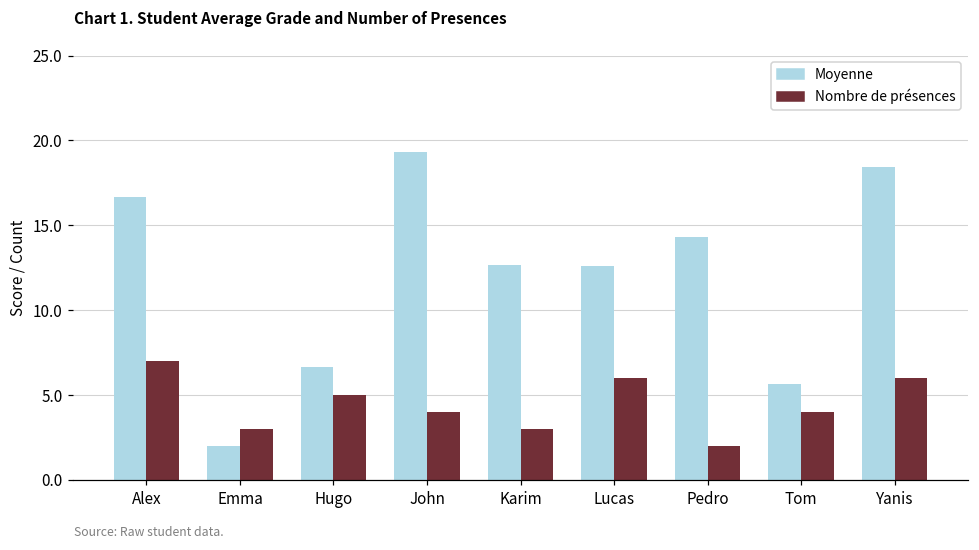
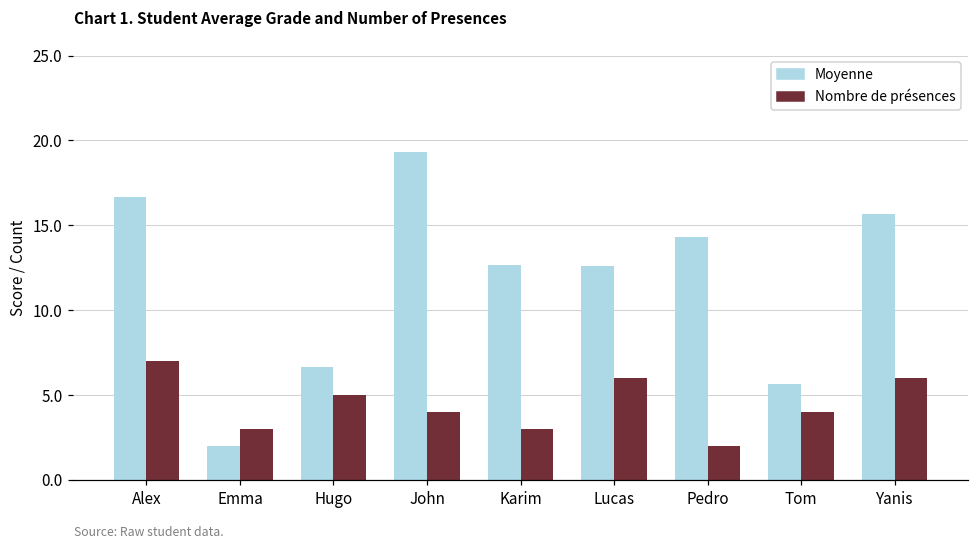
  {
    "Moyenne": {
      "Alex": 16.7,
      "Emma": 2.0,
      "Hugo": 6.7,
      "John": 19.3,
      "Karim": 12.7,
      "Lucas": 12.6,
      "Pedro": 14.3,
      "Tom": 5.7,
-     "Yanis": 18.4
+     "Yanis": 15.7
    },
    "Nombre de présences": {
      "Alex": 7.0,
      "Emma": 3.0,
      "Hugo": 5.0,
      "John": 4.0,
      "Karim": 3.0,
      "Lucas": 6.0,
      "Pedro": 2.0,
      "Tom": 4.0,
      "Yanis": 6.0
    }
  }
